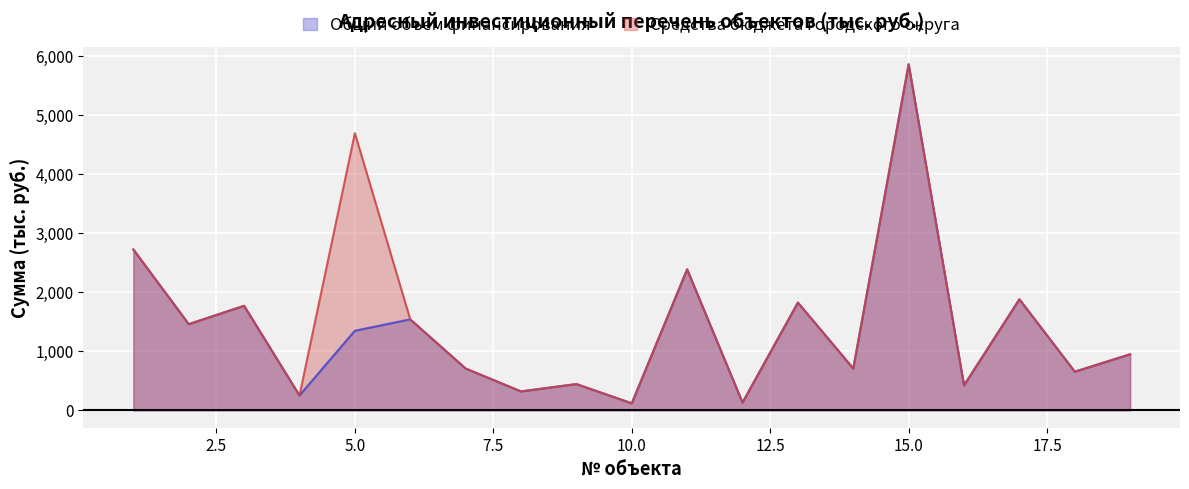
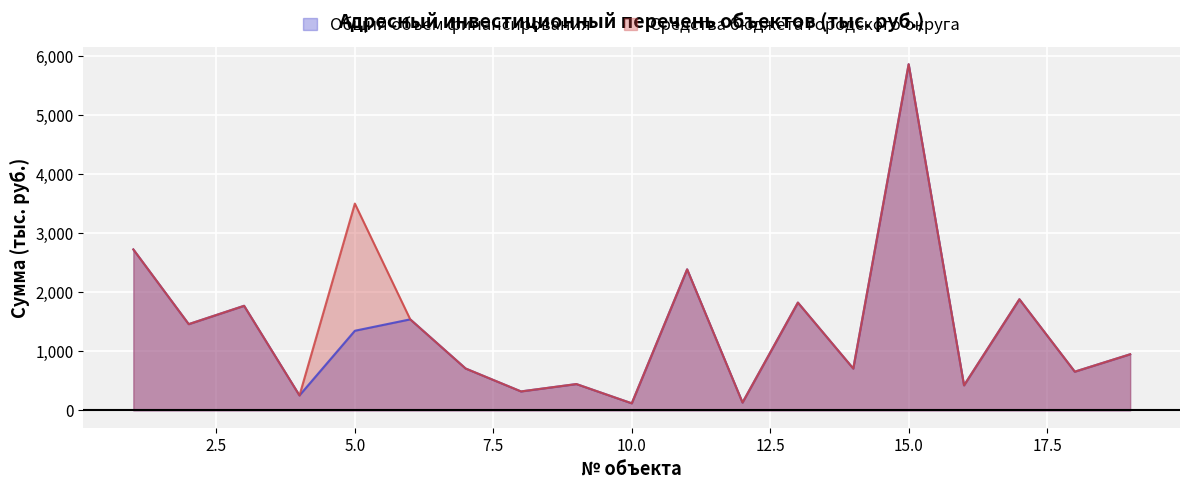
  {
    "Общий объем финансирования": {
      "5.0": "1,300"
    },
    "Средства бюджета городского округа": {
-     "5.0": "4,700"
+     "5.0": "3,500"
    }
  }
